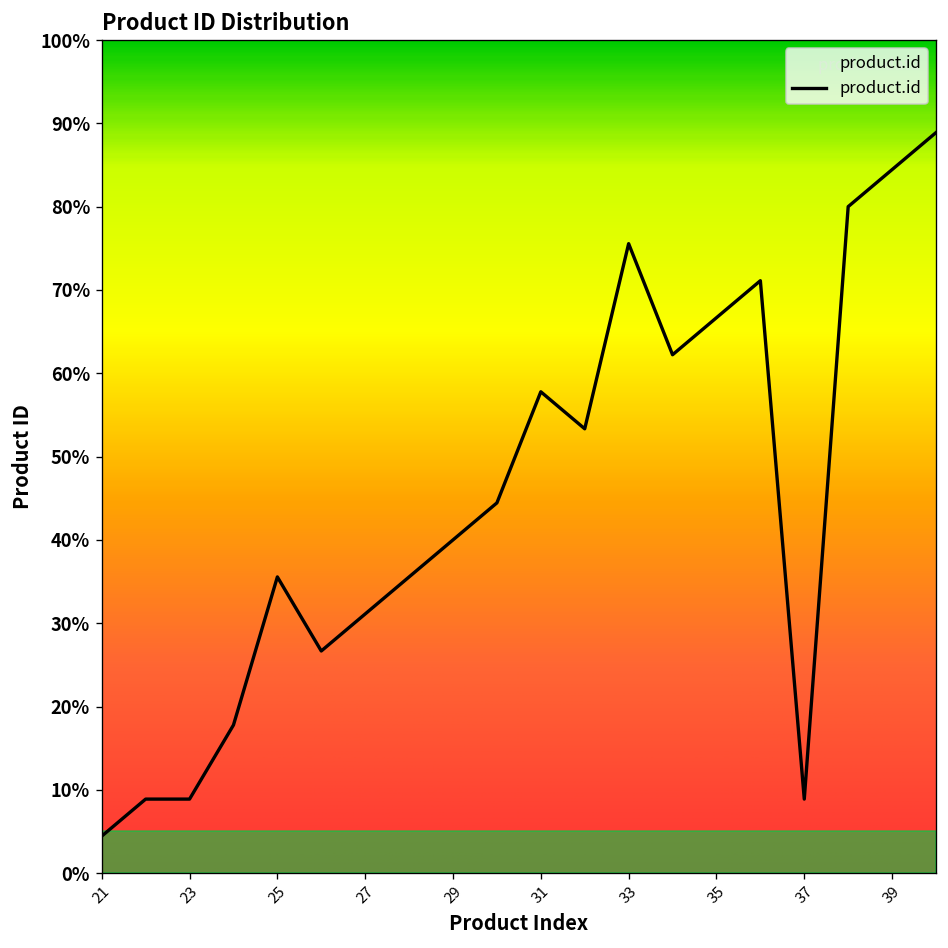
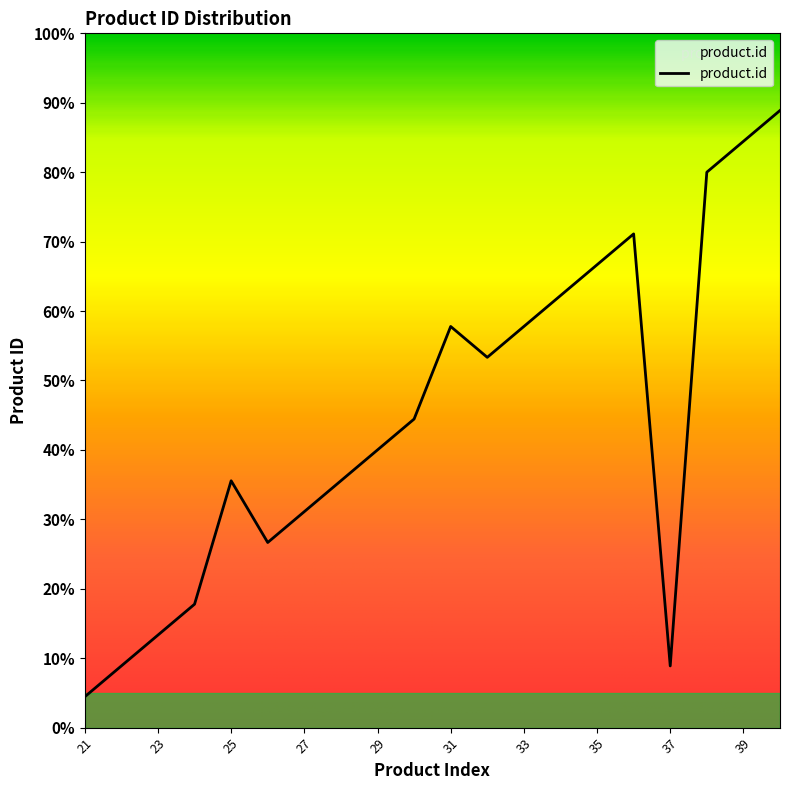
  {
-   "23": "9%",
+   "23": "13%",
    "25": "36%",
    "27": "31%",
    "29": "40%",
    "31": "58%",
-   "33": "76%",
+   "33": "58%",
    "35": "67%",
    "37": "9%",
    "39": "84%"
  }
